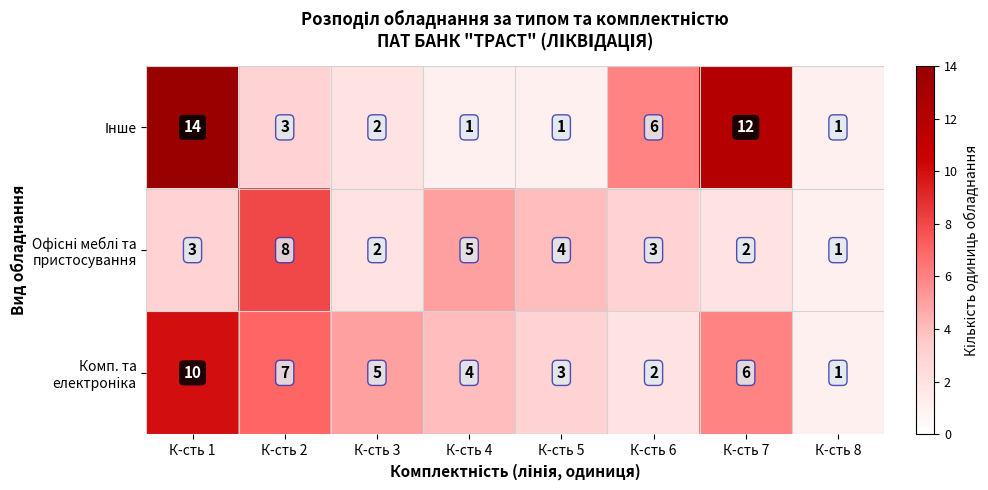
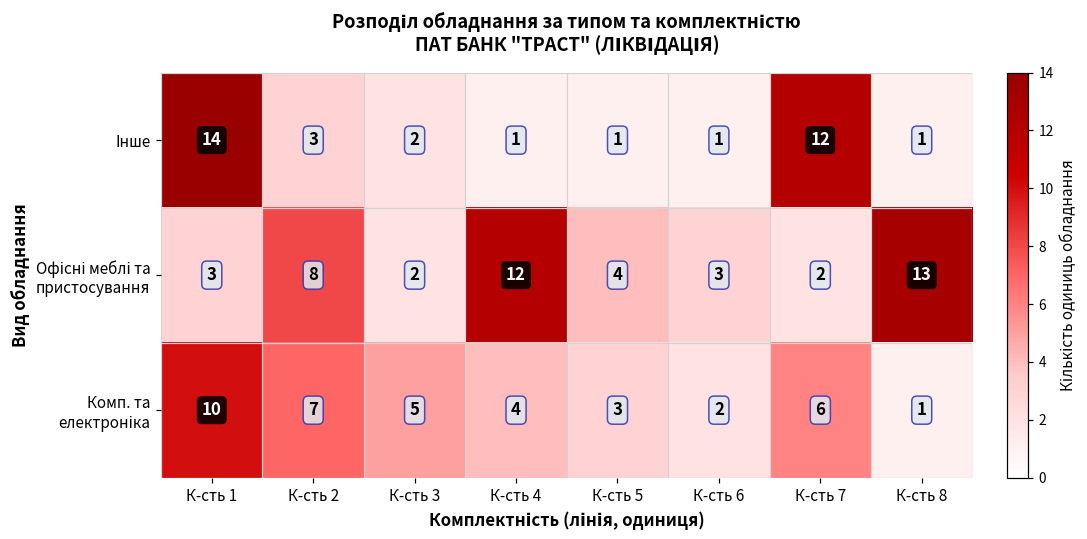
  {
    "Інше": {
-     "К-сть 6": 6
+     "К-сть 6": 1
    },
    "Офісні меблі та пристосування": {
-     "К-сть 4": 5,
-     "К-сть 8": 1
+     "К-сть 4": 12,
+     "К-сть 8": 13
    }
  }
